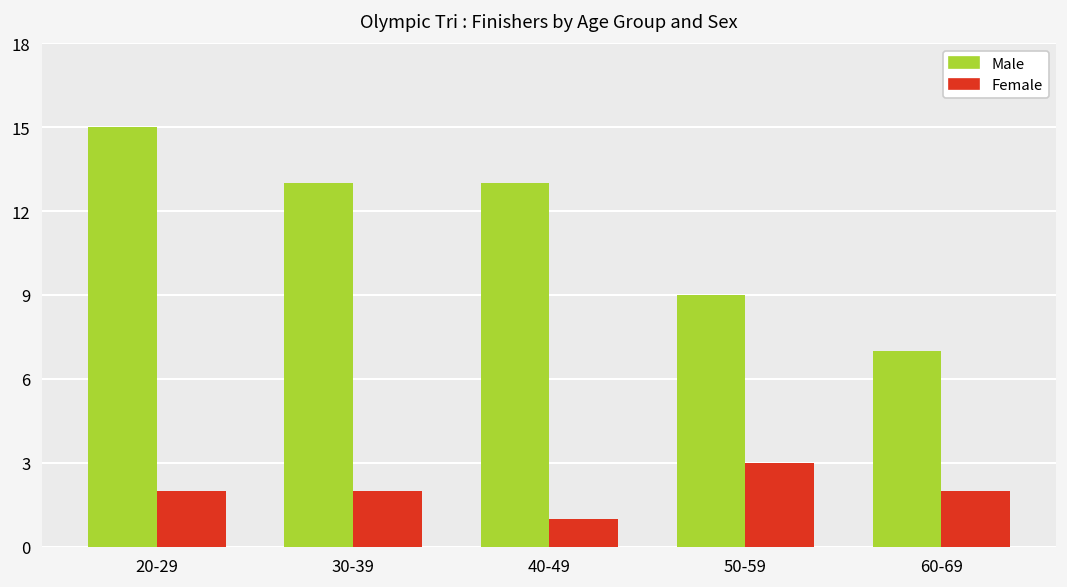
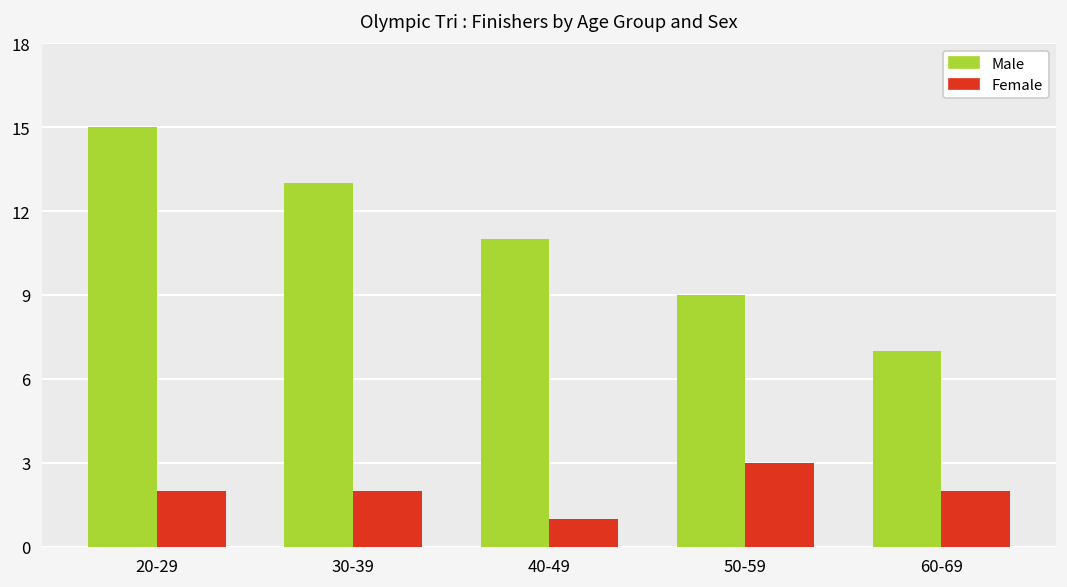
  {
    "Male": {
      "20-29": 15,
      "30-39": 13,
-     "40-49": 13,
+     "40-49": 11,
      "50-59": 9,
      "60-69": 7
    },
    "Female": {
      "20-29": 2,
      "30-39": 2,
      "40-49": 1,
      "50-59": 3,
      "60-69": 2
    }
  }
